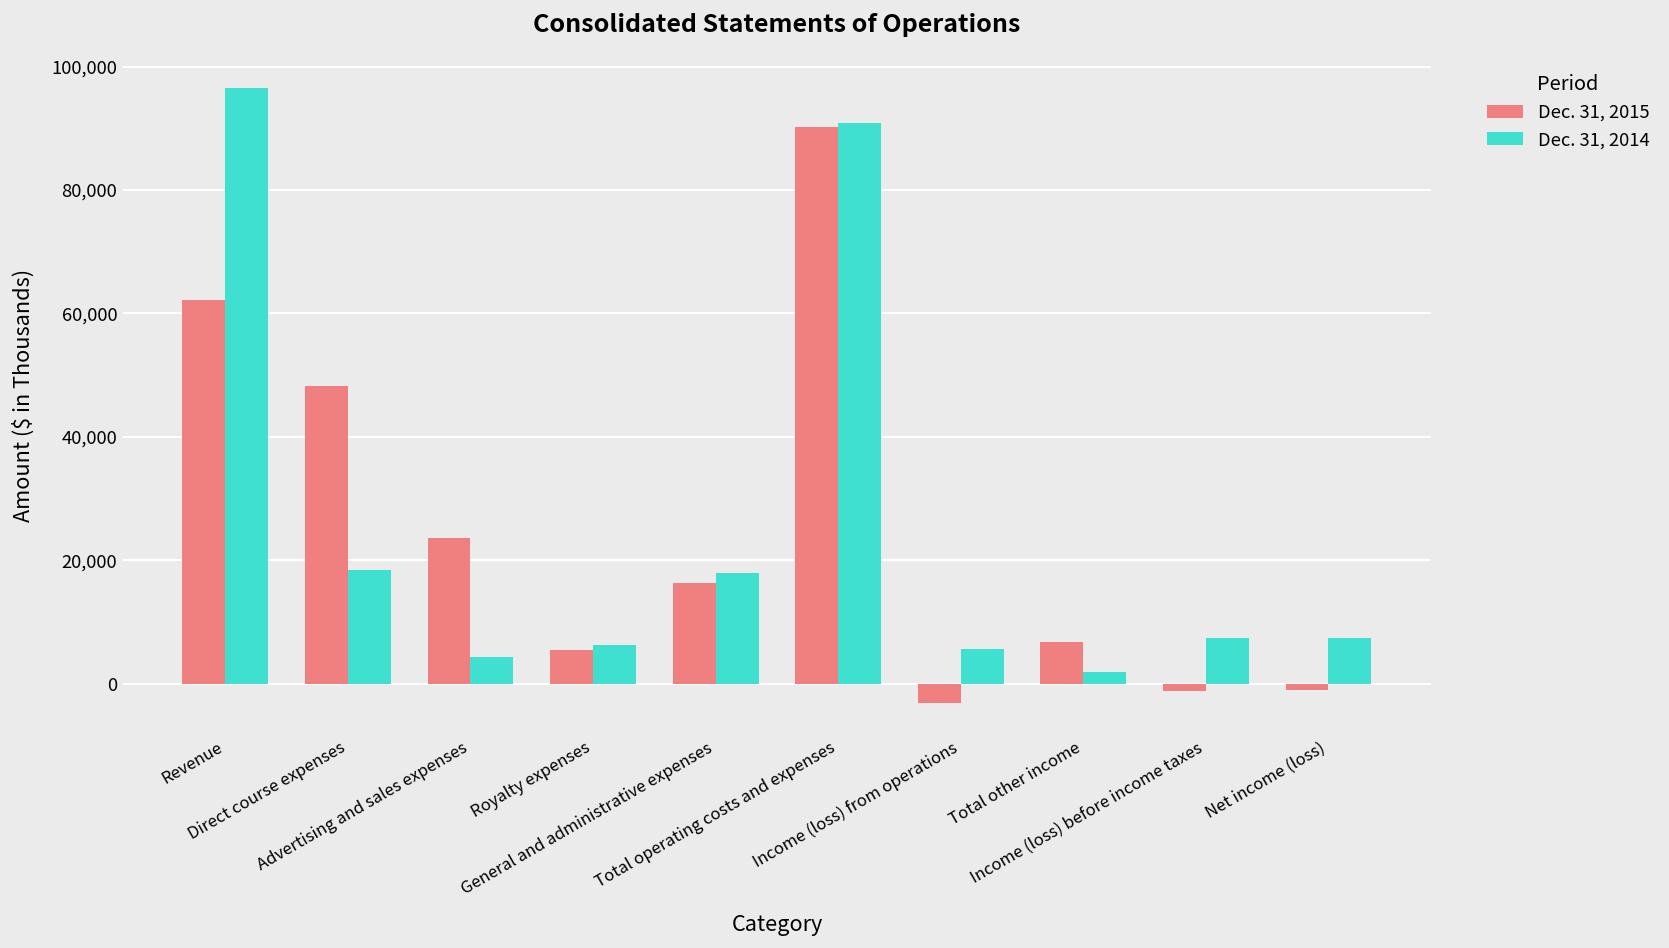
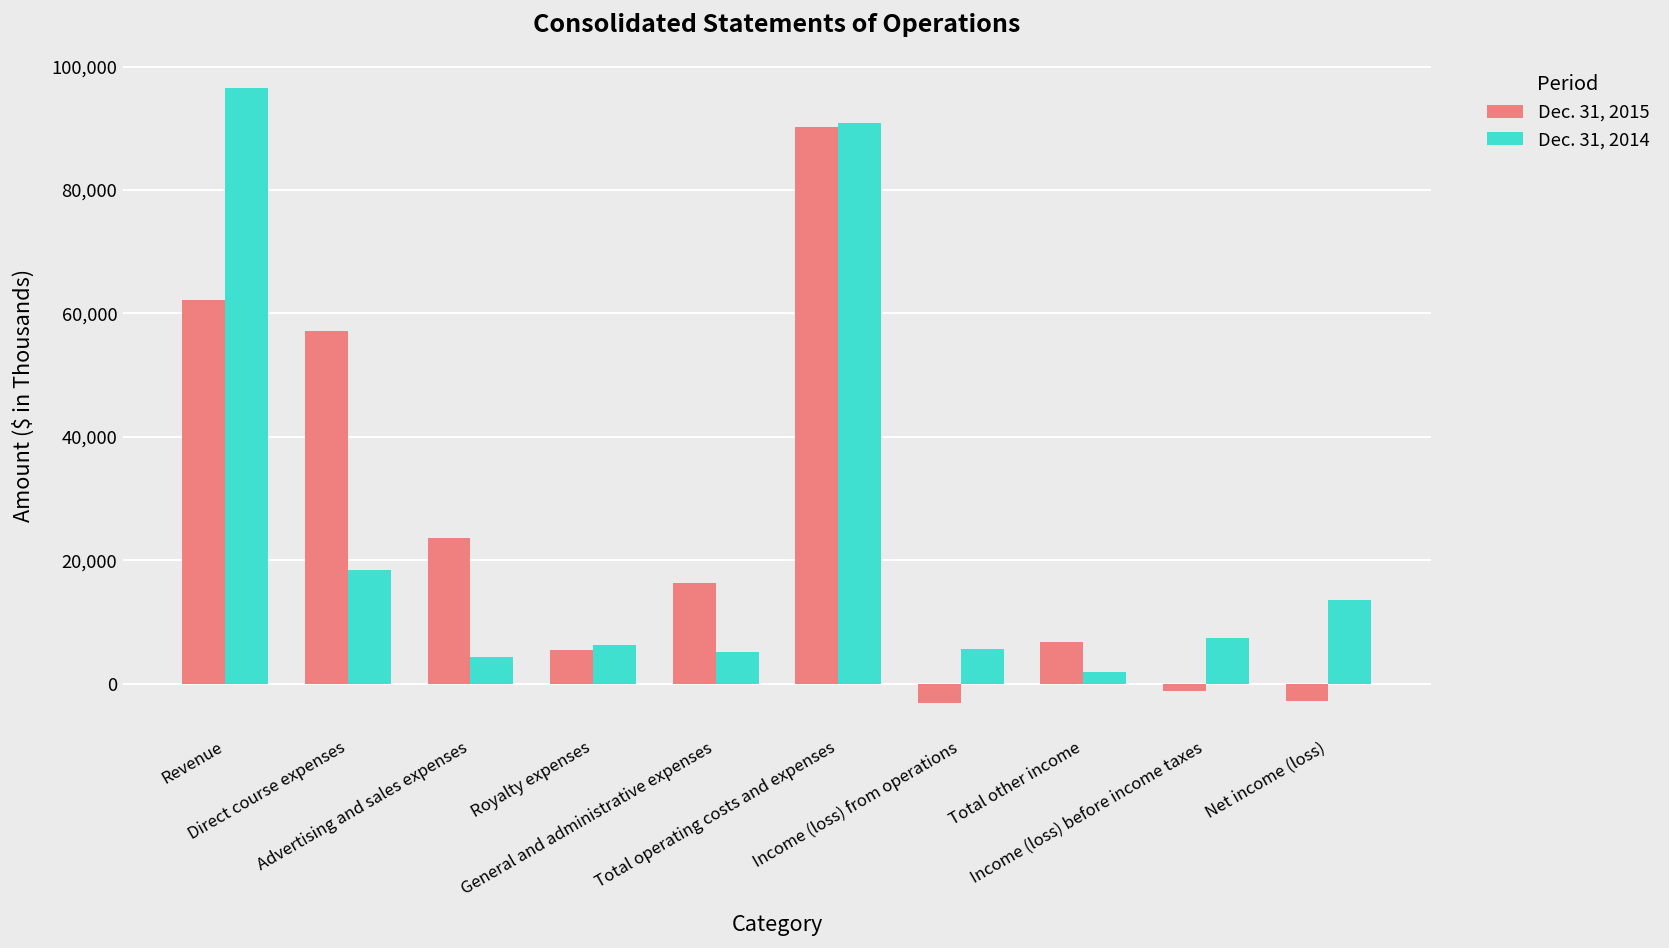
  {
    "Dec. 31, 2015": {
      "Revenue": "62,000",
-     "Direct course expenses": "48,000",
+     "Direct course expenses": "57,000",
      "Advertising and sales expenses": "24,000",
      "Royalty expenses": "5,000",
      "General and administrative expenses": "16,000",
      "Total operating costs and expenses": "90,000",
      "Income (loss) from operations": "-3,000",
      "Total other income": "7,000",
      "Income (loss) before income taxes": "-1,000",
-     "Net income (loss)": "-1,000"
+     "Net income (loss)": "-3,000"
    },
    "Dec. 31, 2014": {
      "Revenue": "97,000",
      "Direct course expenses": "18,000",
      "Advertising and sales expenses": "4,000",
      "Royalty expenses": "6,000",
-     "General and administrative expenses": "18,000",
+     "General and administrative expenses": "5,000",
      "Total operating costs and expenses": "91,000",
      "Income (loss) from operations": "6,000",
      "Total other income": "2,000",
      "Income (loss) before income taxes": "7,000",
-     "Net income (loss)": "7,000"
+     "Net income (loss)": "14,000"
    }
  }
